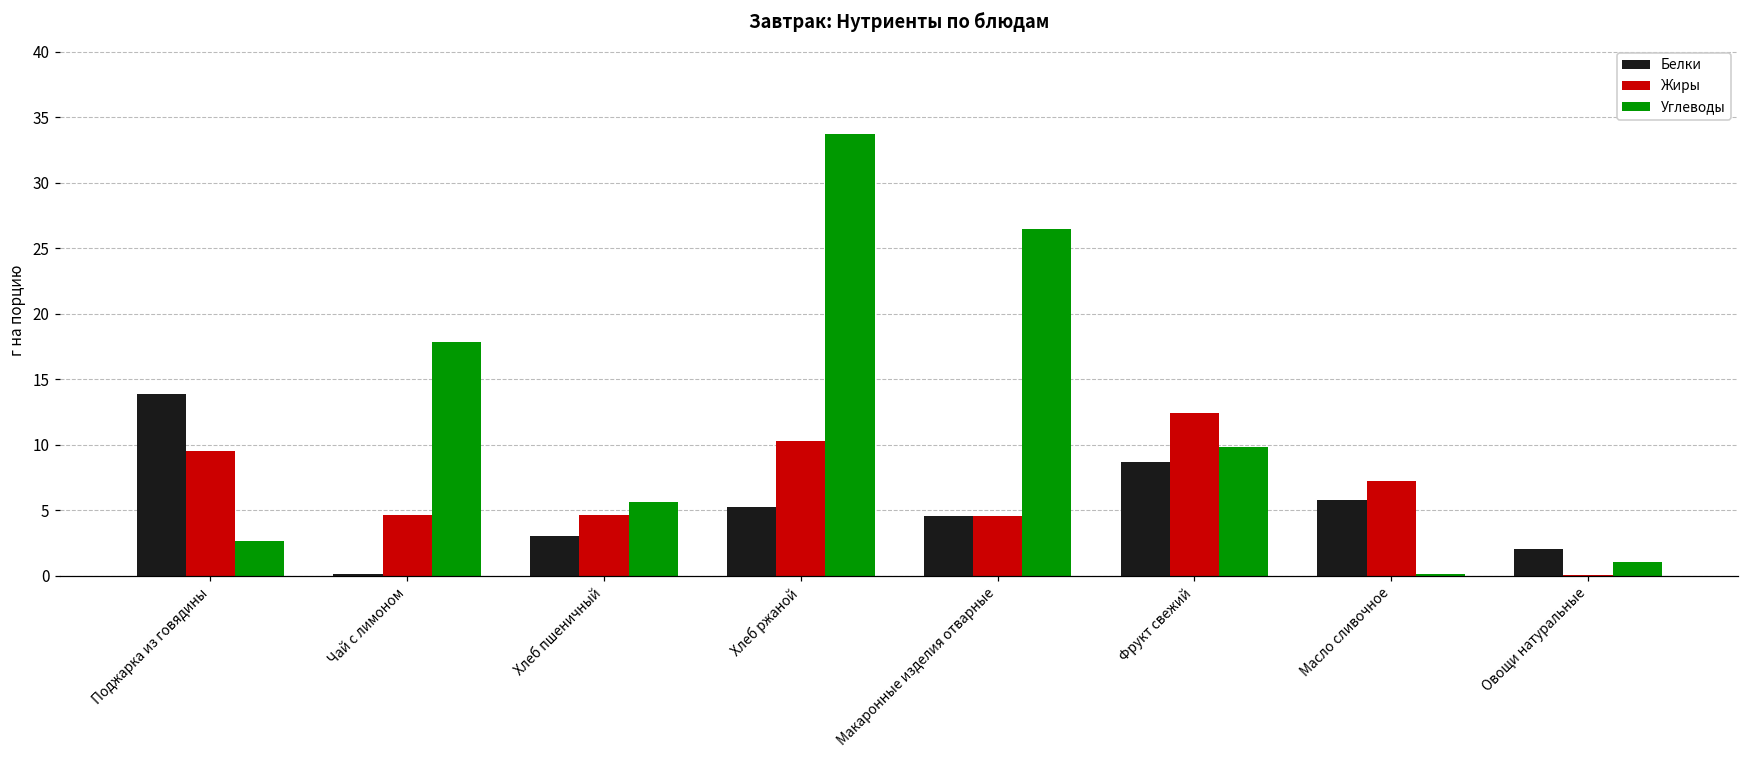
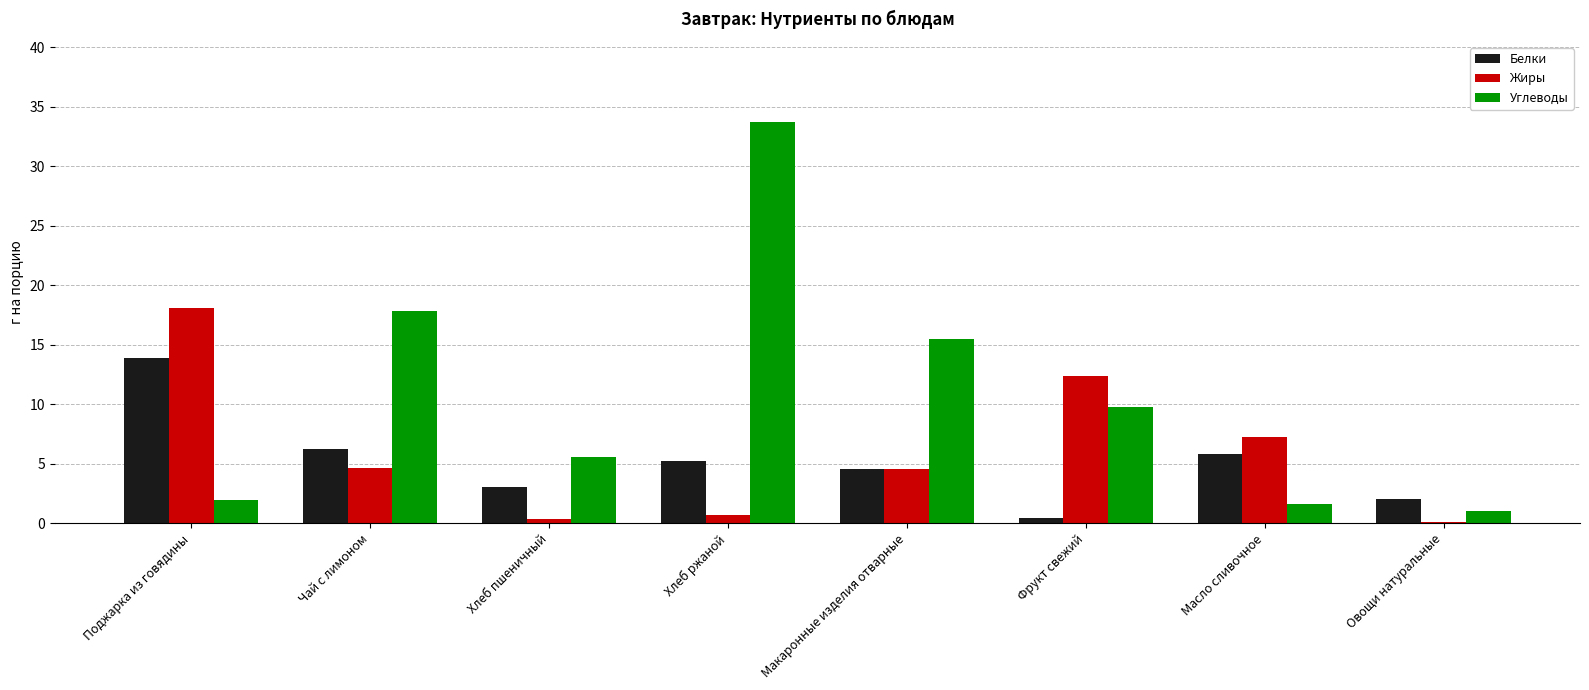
  {
    "Белки": {
      "Поджарка из говядины": 13.9,
-     "Чай с лимоном": 0.1,
+     "Чай с лимоном": 6.2,
      "Хлеб пшеничный": 3.0,
      "Хлеб ржаной": 5.2,
      "Макаронные изделия отварные": 4.6,
-     "Фрукт свежий": 8.7,
+     "Фрукт свежий": 0.4,
      "Масло сливочное": 5.8,
      "Овощи натуральные": 2.0
    },
    "Жиры": {
-     "Поджарка из говядины": 9.5,
+     "Поджарка из говядины": 18.1,
      "Чай с лимоном": 4.6,
-     "Хлеб пшеничный": 4.6,
-     "Хлеб ржаной": 10.3,
+     "Хлеб пшеничный": 0.4,
+     "Хлеб ржаной": 0.7,
      "Макаронные изделия отварные": 4.5,
      "Фрукт свежий": 12.4,
      "Масло сливочное": 7.3
    },
    "Углеводы": {
-     "Поджарка из говядины": 2.7,
+     "Поджарка из говядины": 2.0,
      "Чай с лимоном": 17.8,
      "Хлеб пшеничный": 5.6,
      "Хлеб ржаной": 33.7,
-     "Макаронные изделия отварные": 26.4,
+     "Макаронные изделия отварные": 15.4,
      "Фрукт свежий": 9.8,
-     "Масло сливочное": 0.1,
+     "Масло сливочное": 1.6,
      "Овощи натуральные": 1.0
    }
  }
